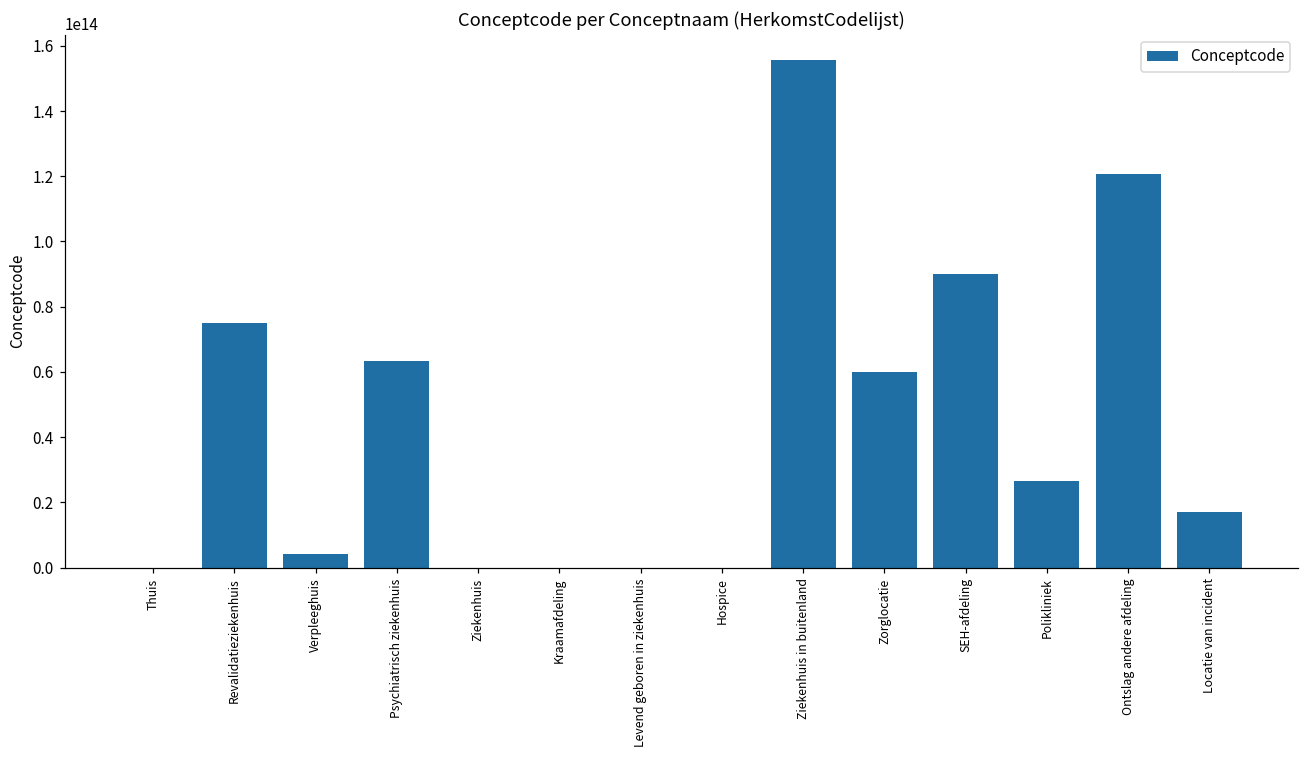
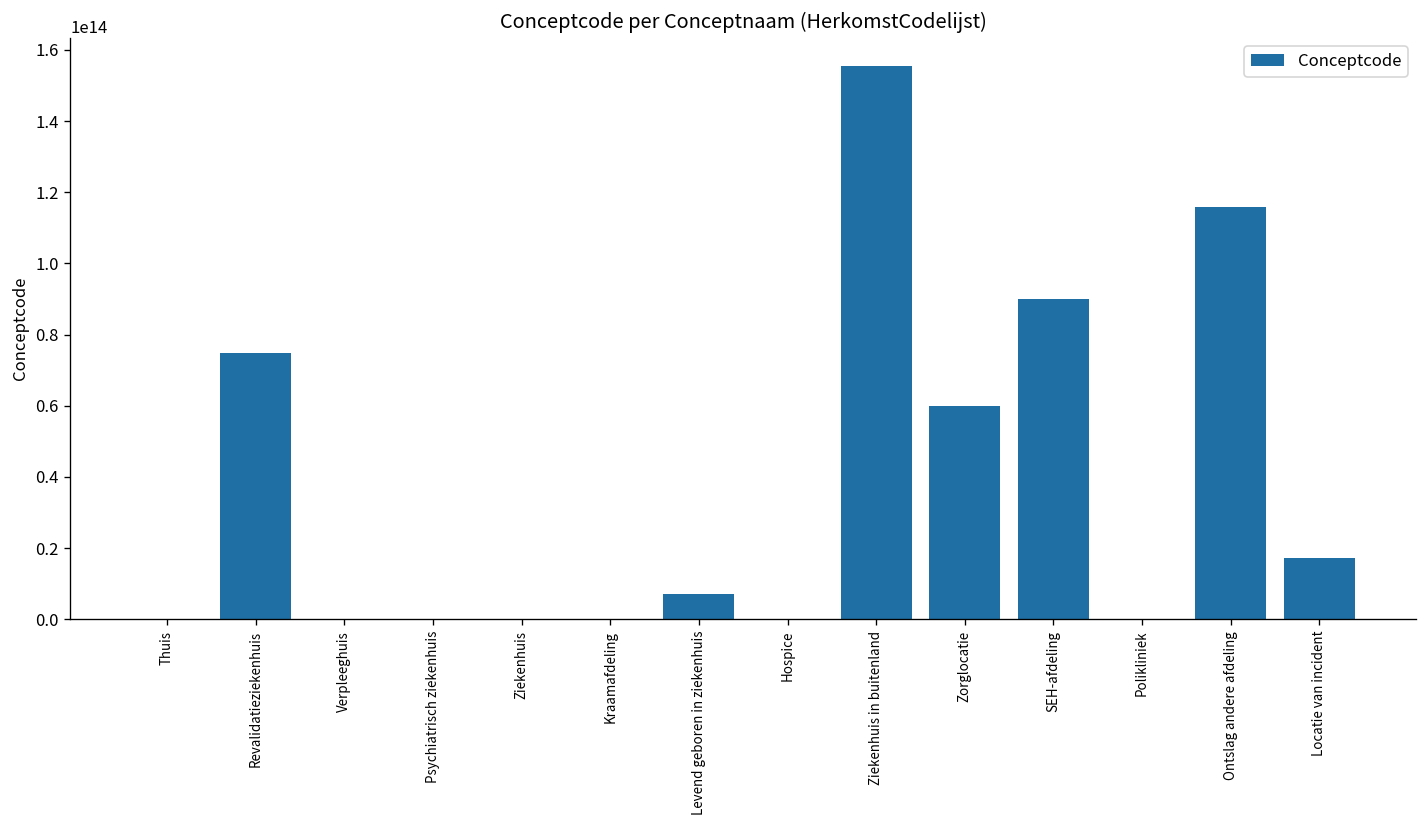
  {
    "Revalidatieziekenhuis": 75000000000000,
-   "Verpleeghuis": 4000000000000,
-   "Psychiatrisch ziekenhuis": 63000000000000,
-   "Levend geboren in ziekenhuis": 0,
+   "Verpleeghuis": 0,
+   "Psychiatrisch ziekenhuis": 0,
+   "Levend geboren in ziekenhuis": 7000000000000,
    "Ziekenhuis in buitenland": 156000000000000,
    "Zorglocatie": 60000000000000,
    "SEH-afdeling": 90000000000000,
-   "Polikliniek": 27000000000000,
-   "Ontslag andere afdeling": 121000000000000,
+   "Polikliniek": 0,
+   "Ontslag andere afdeling": 116000000000000,
    "Locatie van incident": 17000000000000
  }
